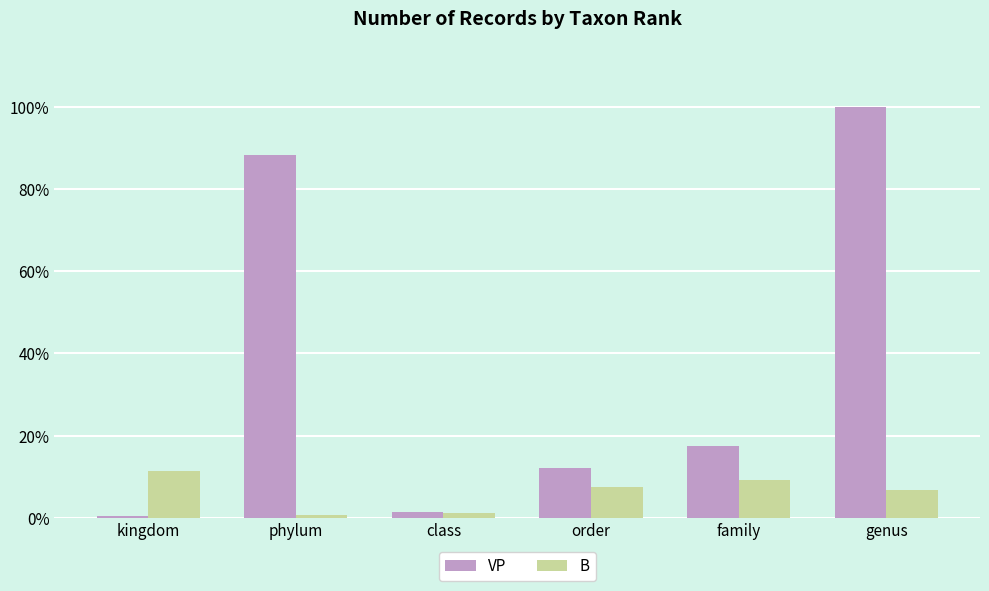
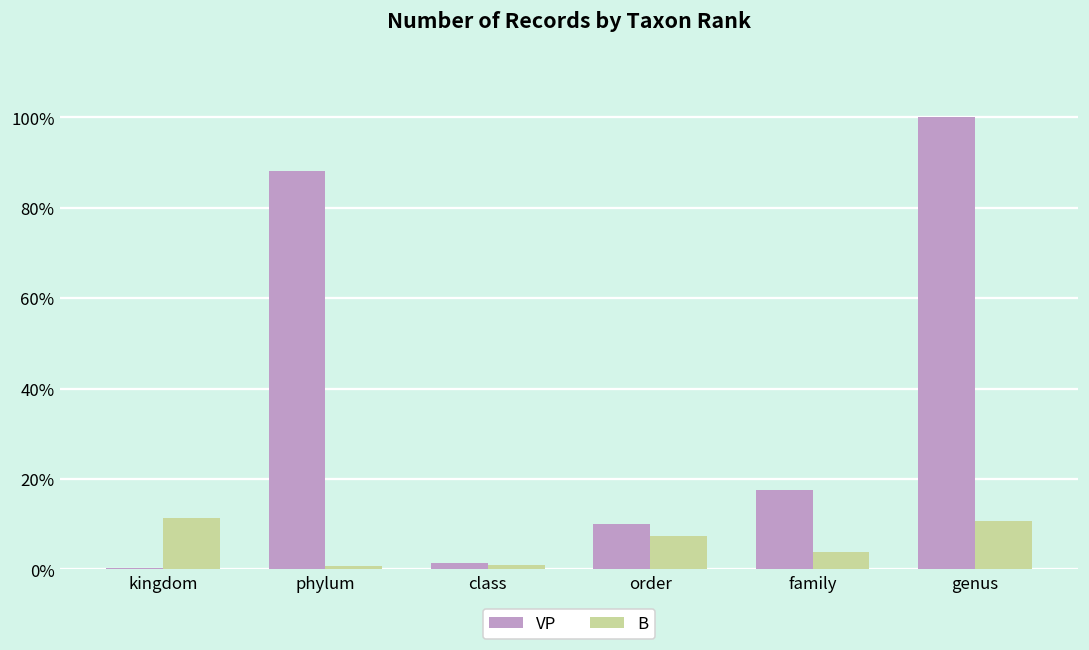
  {
    "VP": {
      "phylum": "88%",
      "class": "1%",
-     "order": "12%",
+     "order": "10%",
      "family": "18%",
      "genus": "100%"
    },
    "B": {
      "kingdom": "11%",
      "phylum": "1%",
      "class": "1%",
      "order": "8%",
-     "family": "9%",
-     "genus": "7%"
+     "family": "4%",
+     "genus": "11%"
    }
  }
